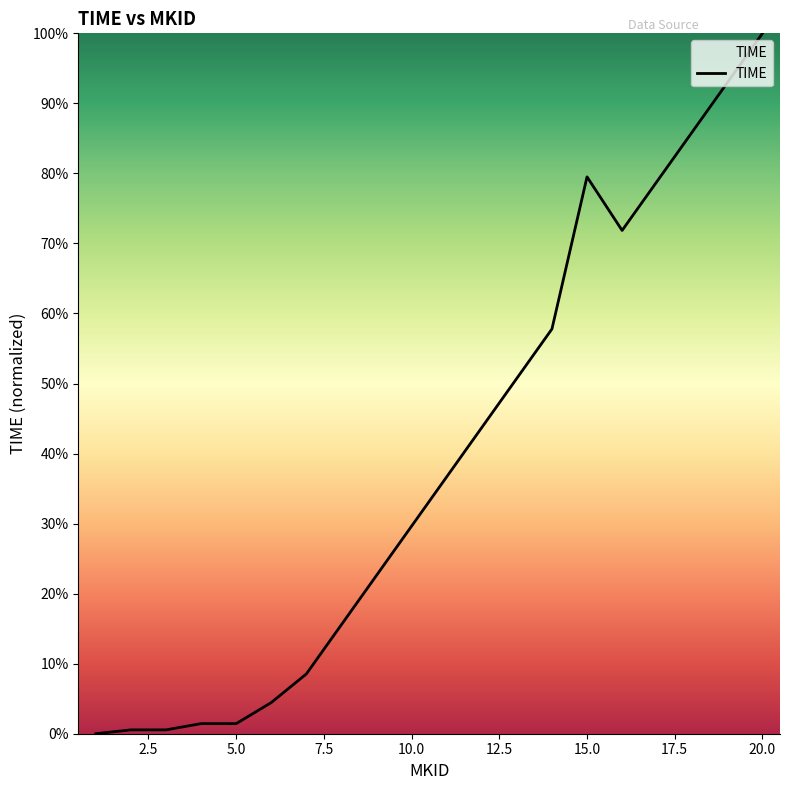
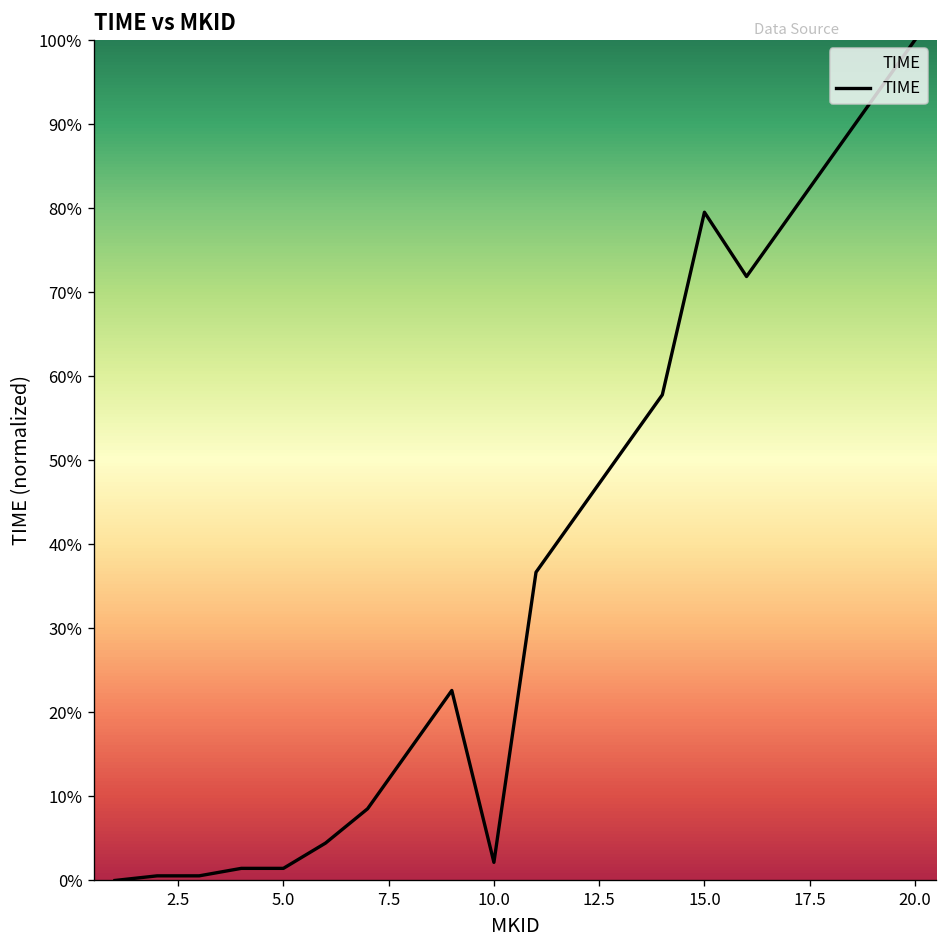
  {
    "5.0": "1%",
-   "10.0": "30%",
+   "10.0": "2%",
    "15.0": "80%",
    "20.0": "100%"
  }
